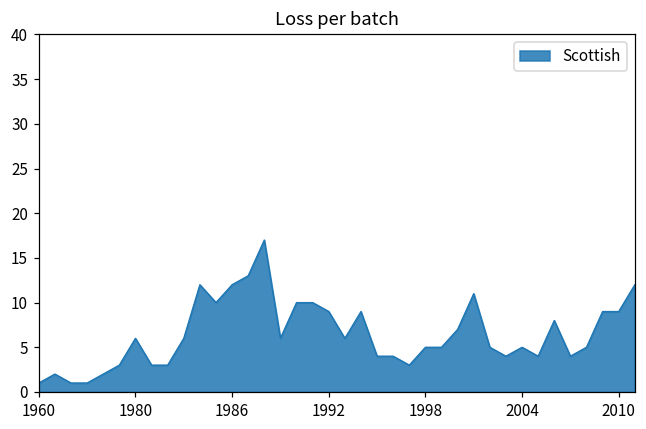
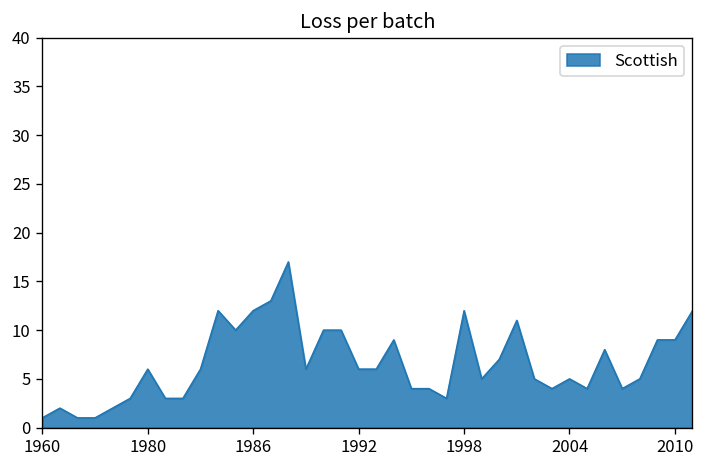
  {
    "1960": 1,
    "1980": 6,
    "1986": 12,
-   "1992": 9,
-   "1998": 5,
+   "1992": 6,
+   "1998": 12,
    "2004": 5,
    "2010": 9
  }
